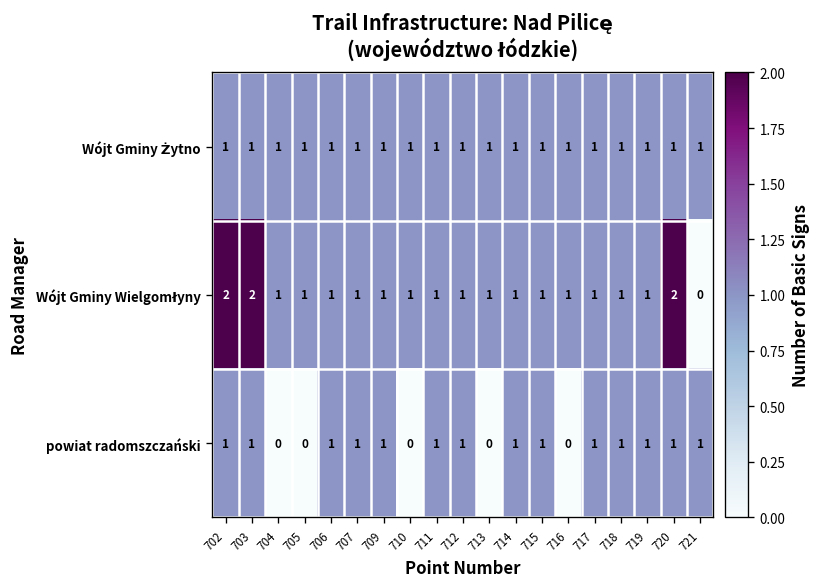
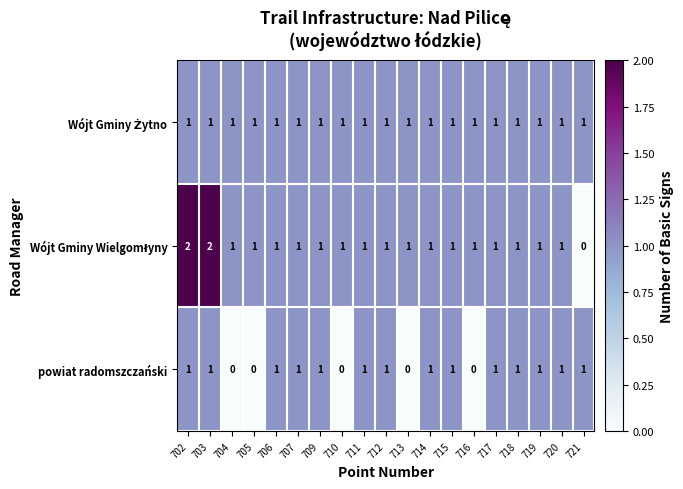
  {
    "Wójt Gminy Żytno": {
      "702": 1,
      "703": 1,
      "704": 1,
      "705": 1,
      "706": 1,
      "707": 1,
      "709": 1,
      "710": 1,
      "711": 1,
      "712": 1,
      "713": 1,
      "714": 1,
      "715": 1,
      "716": 1,
      "717": 1,
      "718": 1,
      "719": 1,
      "720": 1,
      "721": 1
    },
    "Wójt Gminy Wielgomłyny": {
      "702": 2,
      "703": 2,
      "704": 1,
      "705": 1,
      "706": 1,
      "707": 1,
      "709": 1,
      "710": 1,
      "711": 1,
      "712": 1,
      "713": 1,
      "714": 1,
      "715": 1,
      "716": 1,
      "717": 1,
      "718": 1,
      "719": 1,
-     "720": 2,
+     "720": 1,
      "721": 0
    },
    "powiat radomszczański": {
      "702": 1,
      "703": 1,
      "704": 0,
      "705": 0,
      "706": 1,
      "707": 1,
      "709": 1,
      "710": 0,
      "711": 1,
      "712": 1,
      "713": 0,
      "714": 1,
      "715": 1,
      "716": 0,
      "717": 1,
      "718": 1,
      "719": 1,
      "720": 1,
      "721": 1
    }
  }
